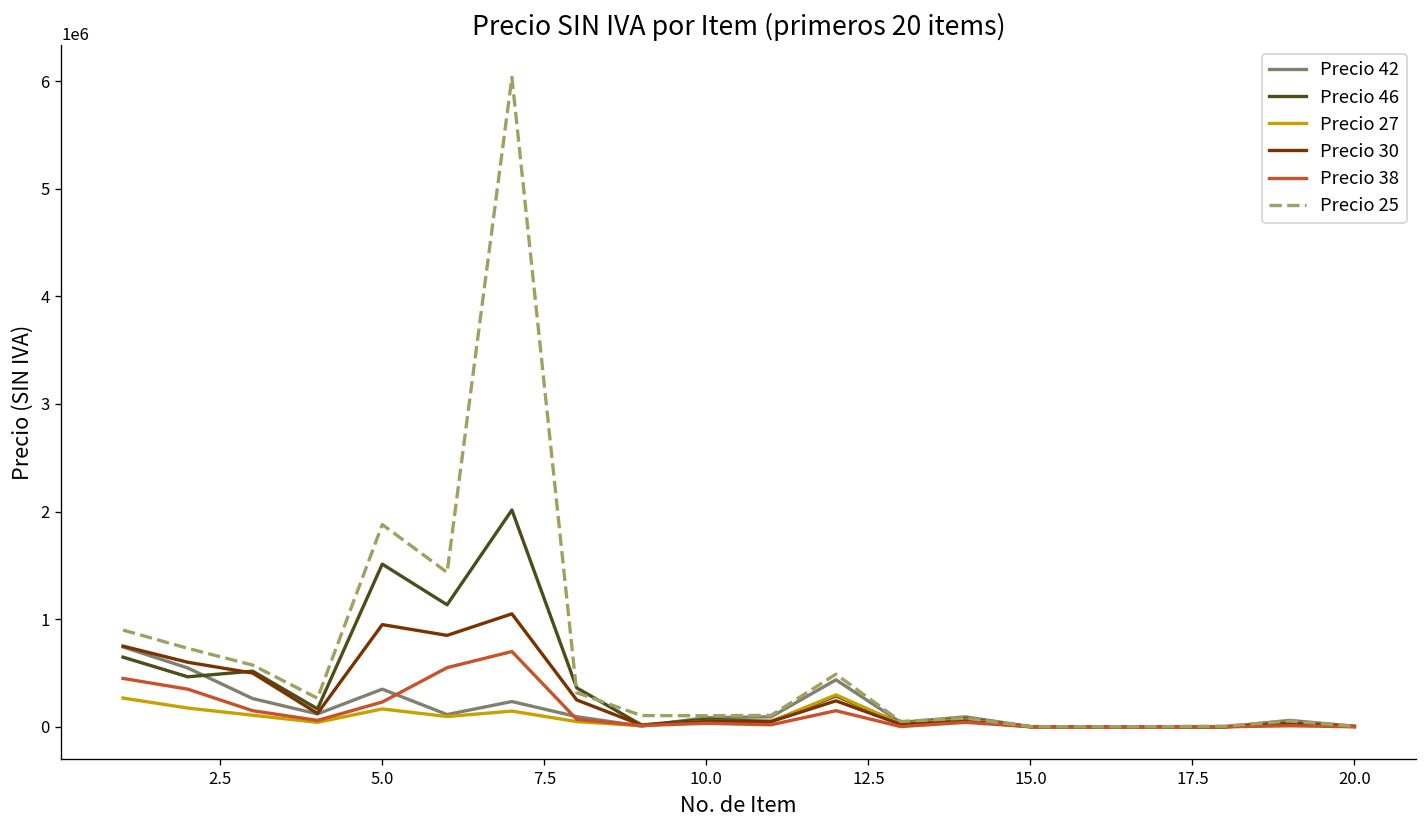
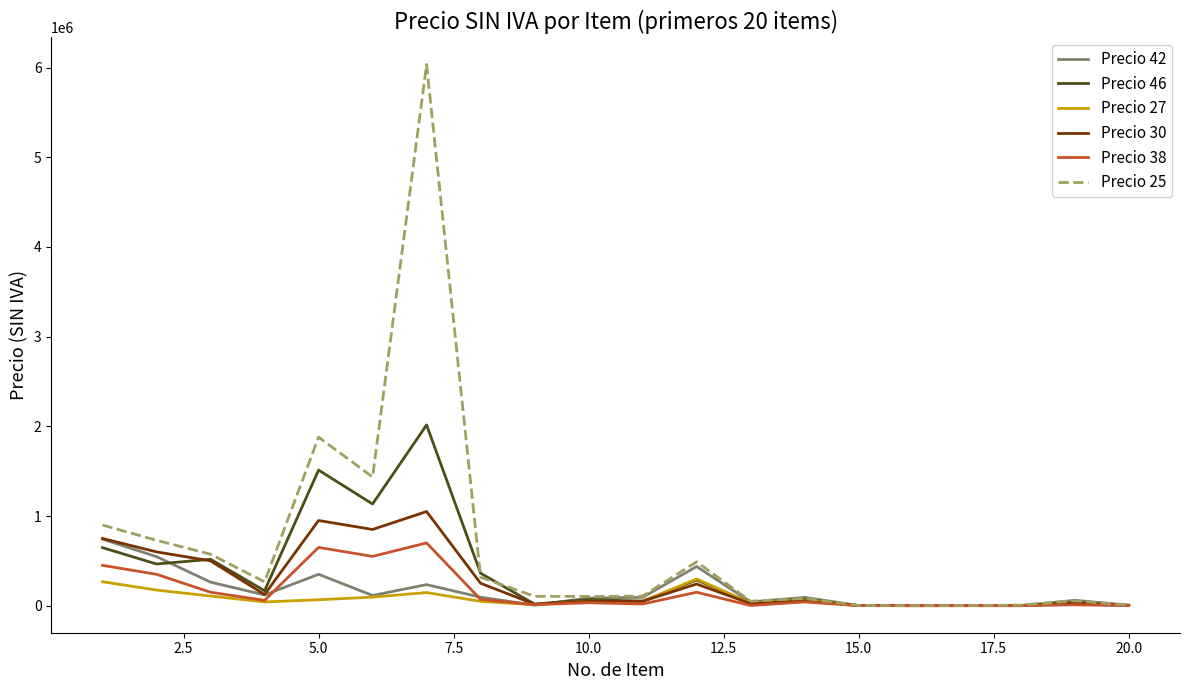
  {
    "Precio 27": {
-     "5.0": 200000
+     "5.0": 100000
    },
    "Precio 38": {
-     "5.0": 200000
+     "5.0": 700000
    }
  }
